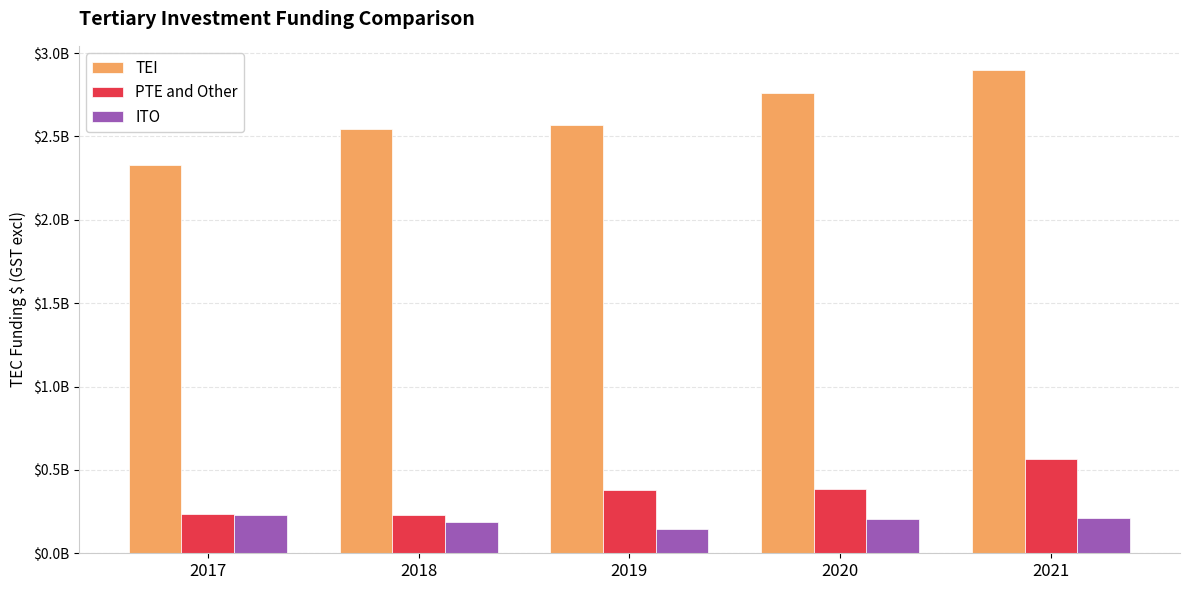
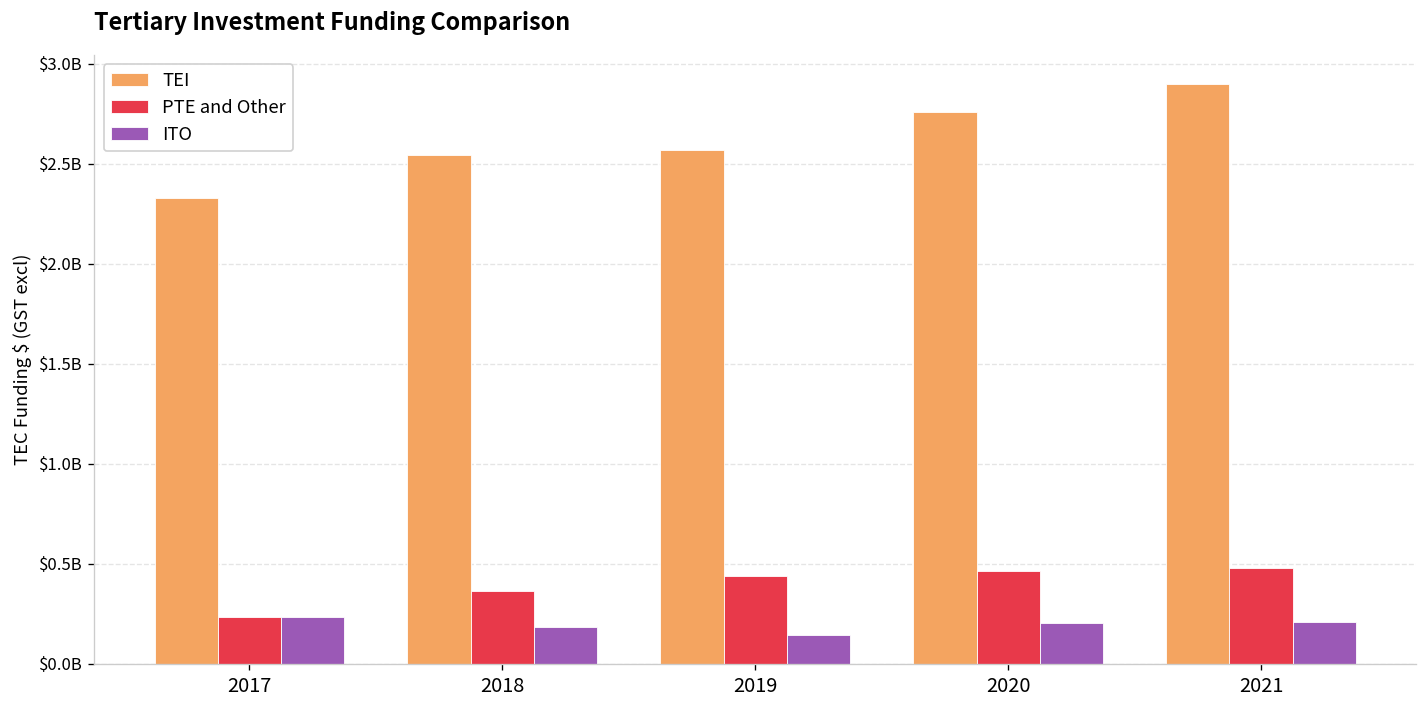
  {
    "TEI": {
      "2017": "$2330000000",
      "2018": "$2550000000",
      "2019": "$2570000000",
      "2020": "$2760000000",
      "2021": "$2900000000"
    },
    "PTE and Other": {
      "2017": "$240000000",
-     "2018": "$230000000",
-     "2019": "$380000000",
-     "2020": "$390000000",
-     "2021": "$570000000"
+     "2018": "$360000000",
+     "2019": "$440000000",
+     "2020": "$460000000",
+     "2021": "$480000000"
    },
    "ITO": {
      "2017": "$230000000",
      "2018": "$190000000",
      "2019": "$150000000",
      "2020": "$200000000",
      "2021": "$210000000"
    }
  }
